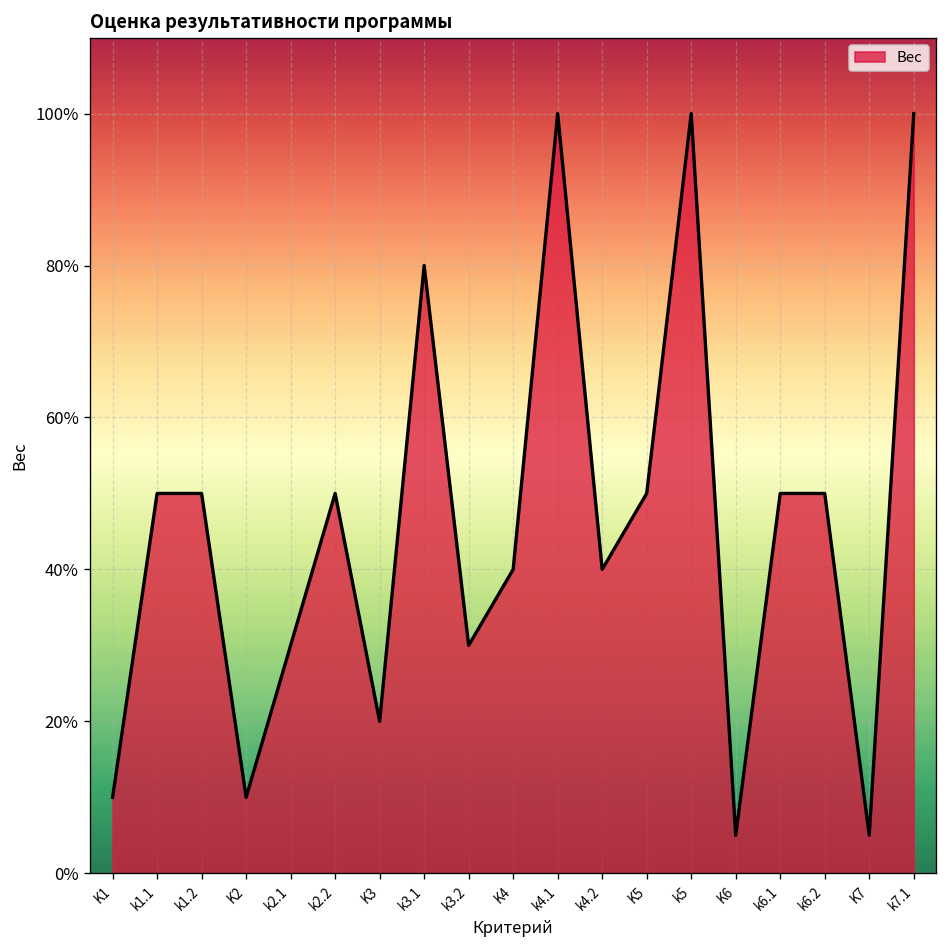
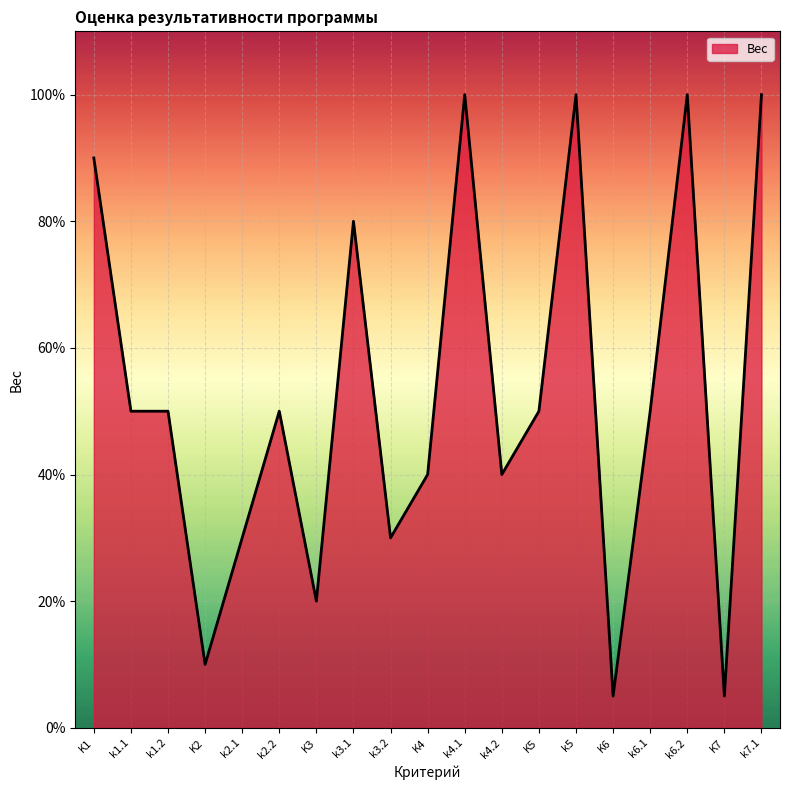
  {
-   "K1": "10%",
+   "K1": "90%",
    "k1.1": "50%",
    "k1.2": "50%",
    "K2": "10%",
    "k2.1": "30%",
    "k2.2": "50%",
    "K3": "20%",
    "k3.1": "80%",
    "k3.2": "30%",
    "K4": "40%",
    "k4.1": "100%",
    "k4.2": "40%",
    "K5": "50%",
    "k5": "100%",
    "K6": "5%",
    "k6.1": "50%",
-   "k6.2": "50%",
+   "k6.2": "100%",
    "K7": "5%",
    "k7.1": "100%"
  }
